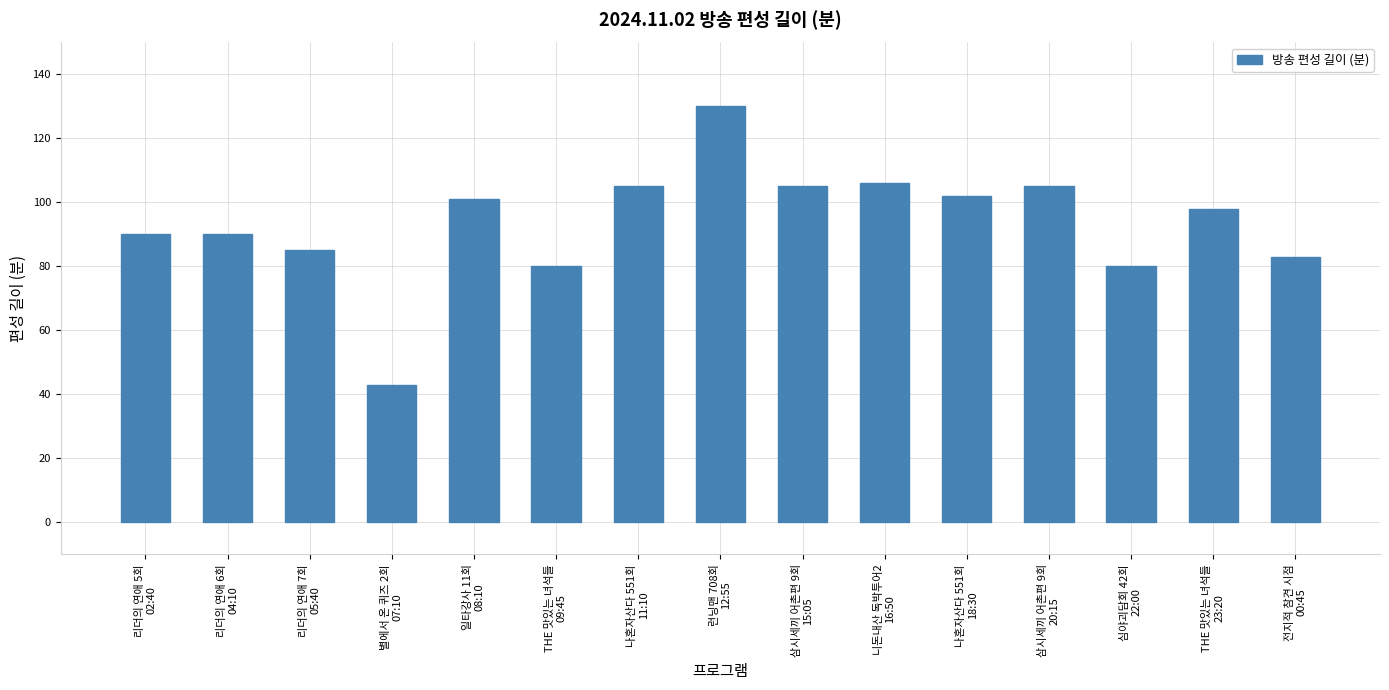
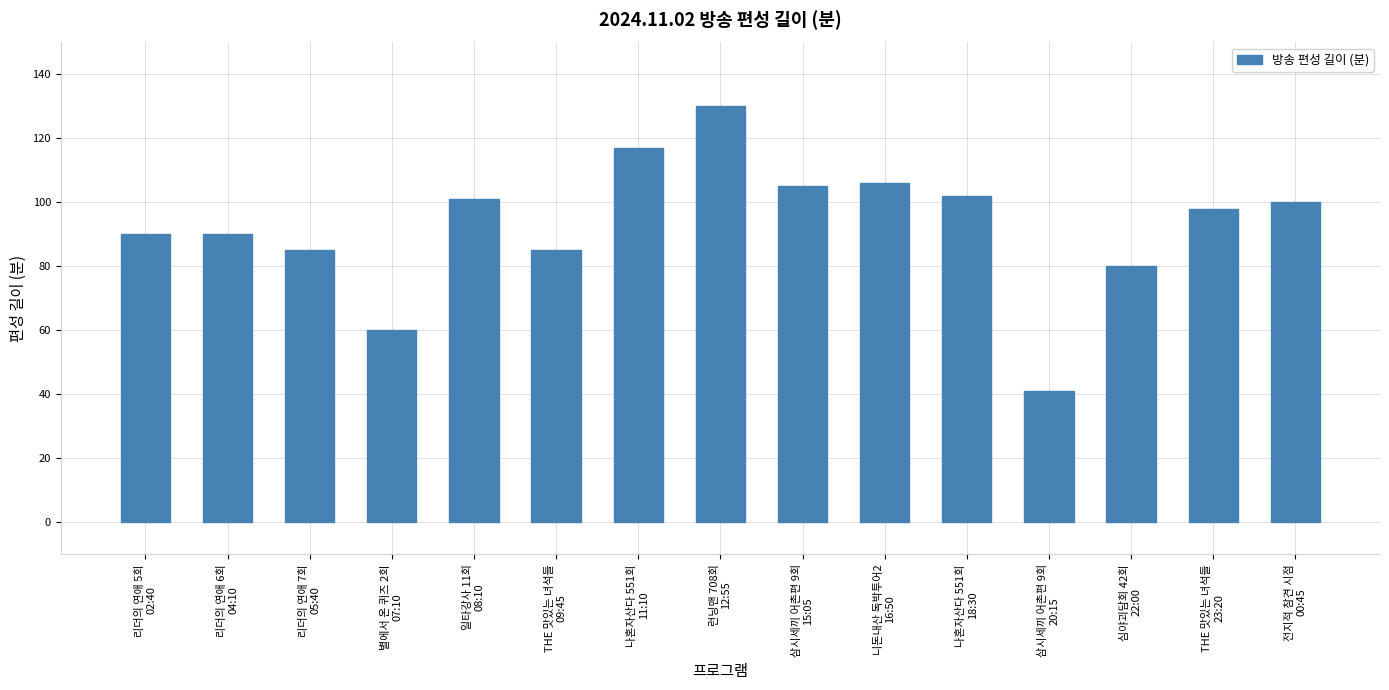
  {
    "리더의 연애 5회 02:40": 90,
    "리더의 연애 6회 04:10": 90,
    "리더의 연애 7회 05:40": 85,
-   "별에서 온 퀴즈 2회 07:10": 43,
+   "별에서 온 퀴즈 2회 07:10": 60,
    "일타강사 11회 08:10": 101,
-   "THE 맛있는 녀석들 09:45": 80,
-   "나혼자산다 551회 11:10": 105,
+   "THE 맛있는 녀석들 09:45": 85,
+   "나혼자산다 551회 11:10": 117,
    "런닝맨 708회 12:55": 130,
    "삼시세끼 어촌편 9회 15:05": 105,
    "니돈내산 독박투어2 16:50": 106,
    "나혼자산다 551회 18:30": 102,
-   "삼시세끼 어촌편 9회 20:15": 105,
+   "삼시세끼 어촌편 9회 20:15": 41,
    "심야괴담회 42회 22:00": 80,
    "THE 맛있는 녀석들 23:20": 98,
-   "전지적 참견 시점 00:45": 83
+   "전지적 참견 시점 00:45": 100
  }
